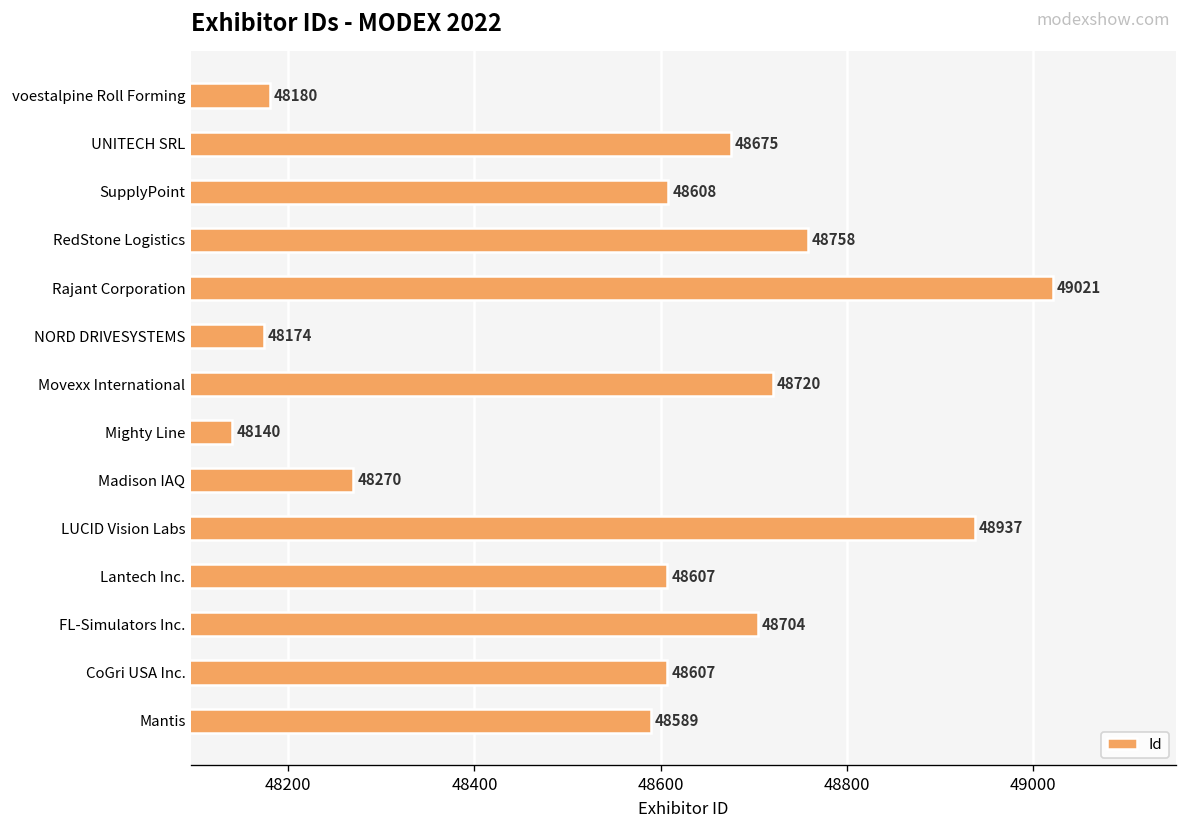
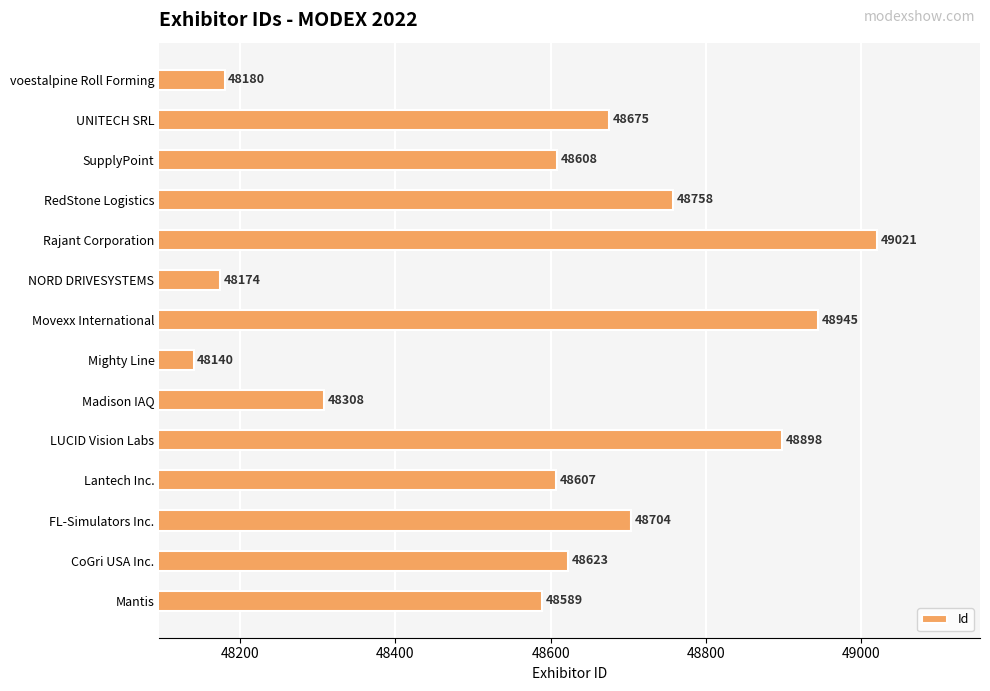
  {
    "voestalpine Roll Forming": 48180,
    "UNITECH SRL": 48675,
    "SupplyPoint": 48608,
    "RedStone Logistics": 48758,
    "Rajant Corporation": 49021,
    "NORD DRIVESYSTEMS": 48174,
-   "Movexx International": 48720,
+   "Movexx International": 48945,
    "Mighty Line": 48140,
-   "Madison IAQ": 48270,
-   "LUCID Vision Labs": 48937,
+   "Madison IAQ": 48308,
+   "LUCID Vision Labs": 48898,
    "Lantech Inc.": 48607,
    "FL-Simulators Inc.": 48704,
-   "CoGri USA Inc.": 48607,
+   "CoGri USA Inc.": 48623,
    "Mantis": 48589
  }
